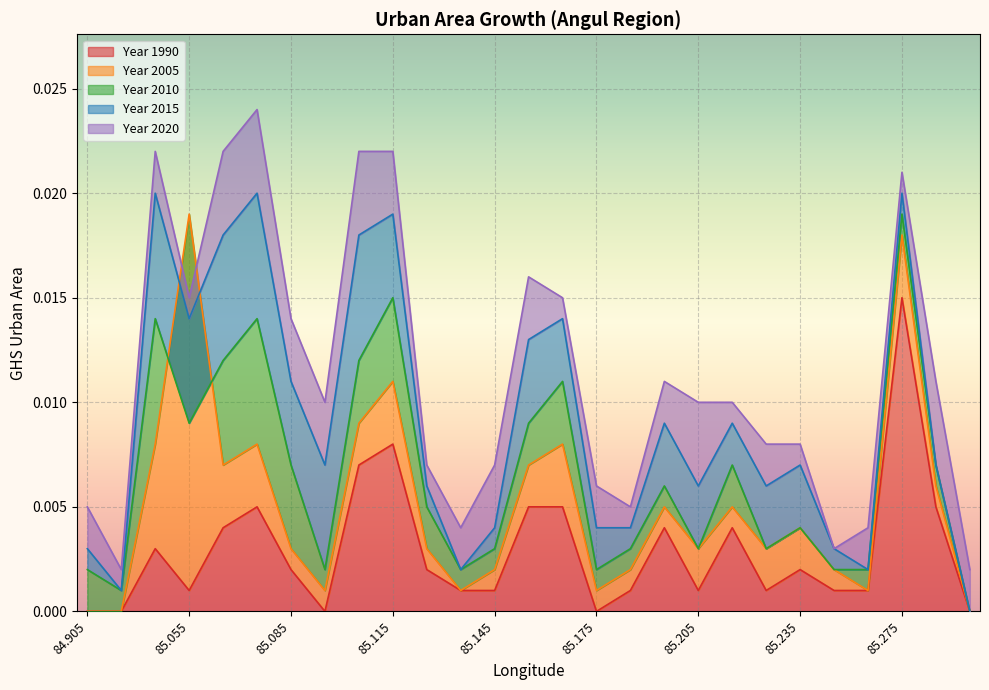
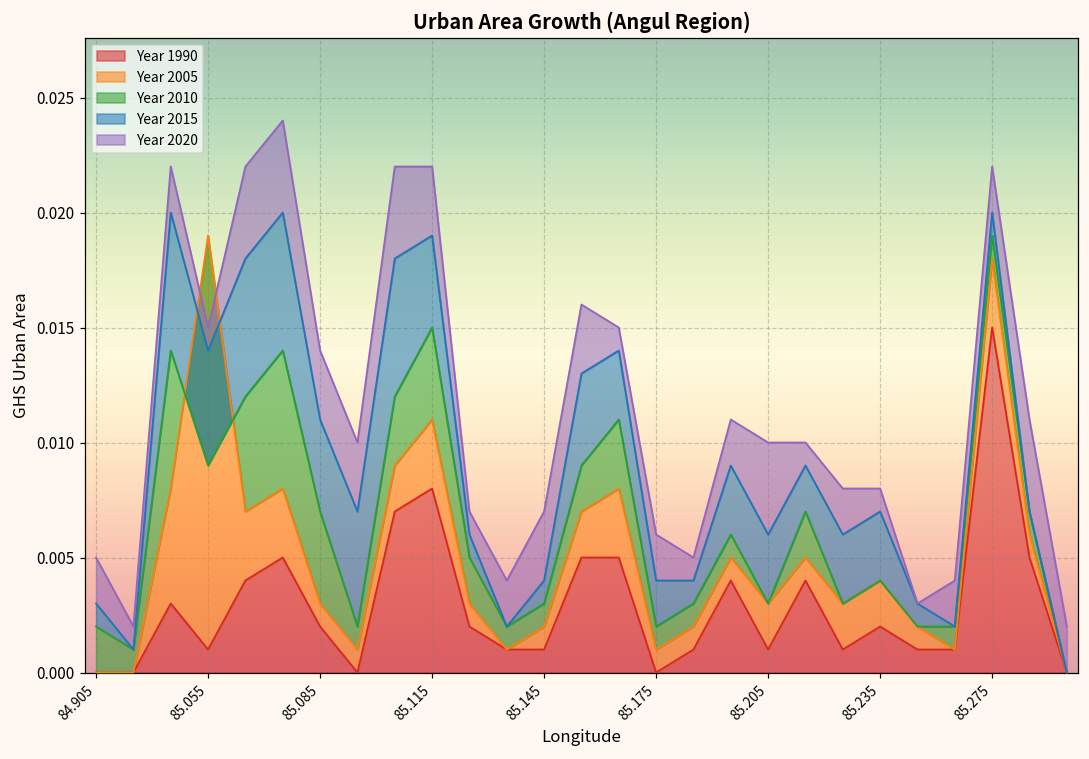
  {
    "Year 1990": {
      "85.055": 0.001,
      "85.085": 0.002,
      "85.115": 0.008,
      "85.145": 0.001,
      "85.175": 0.000,
      "85.205": 0.001,
      "85.235": 0.002,
      "85.275": 0.015
    },
    "Year 2005": {
      "85.085": 0.003,
      "85.115": 0.011,
      "85.145": 0.002,
      "85.175": 0.001,
      "85.275": 0.018
    },
    "Year 2015": {
      "84.905": 0.003,
      "85.055": 0.014,
      "85.085": 0.011,
      "85.115": 0.019,
      "85.145": 0.004,
      "85.175": 0.004,
      "85.205": 0.006,
      "85.235": 0.007,
      "85.275": 0.020
    },
    "Year 2020": {
      "84.905": 0.005,
      "85.055": 0.015,
      "85.085": 0.014,
      "85.115": 0.022,
      "85.145": 0.007,
      "85.175": 0.006,
      "85.205": 0.010,
      "85.235": 0.008,
-     "85.275": 0.021
+     "85.275": 0.022
    }
  }
